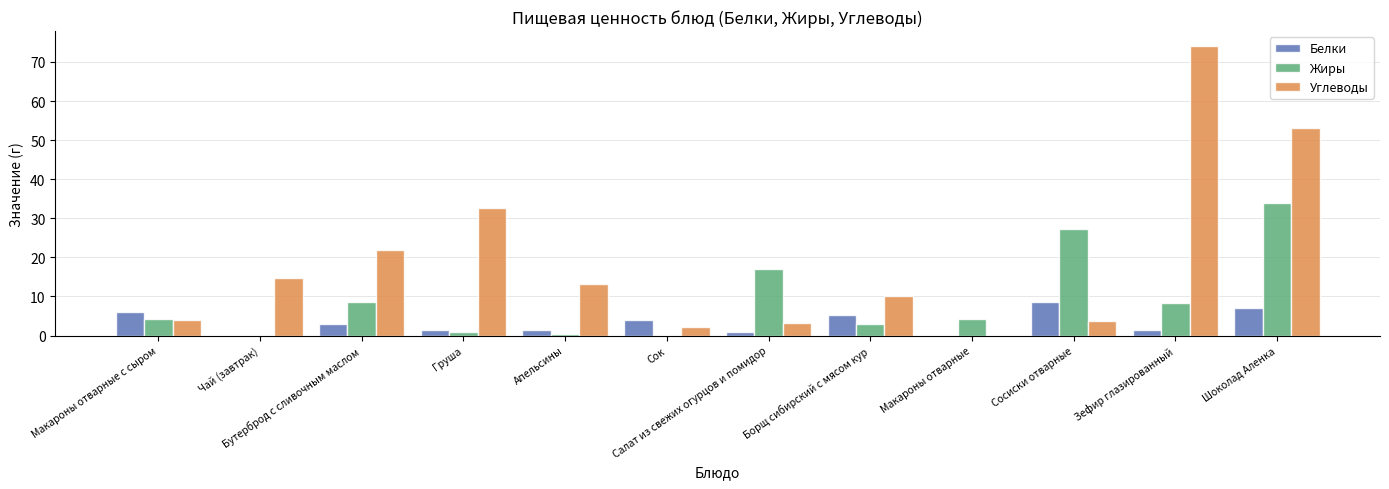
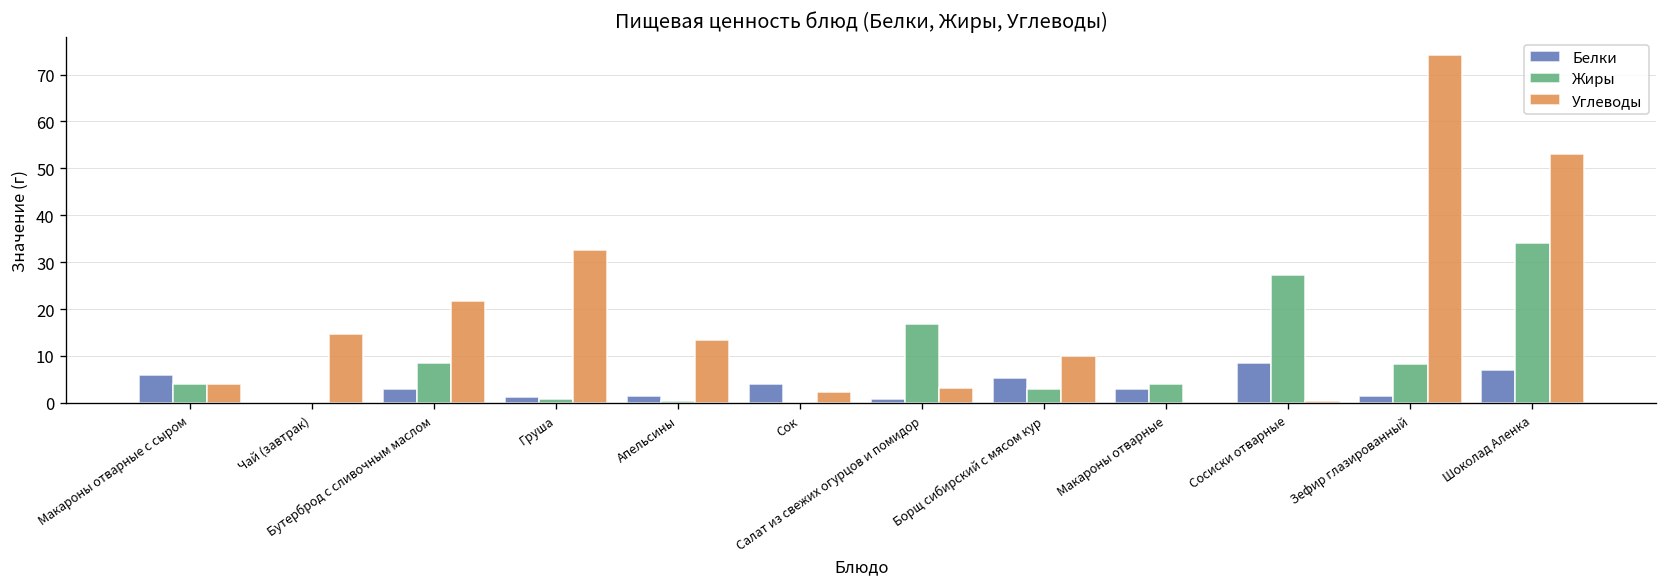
  {
    "Белки": {
      "Макароны отварные с сыром": 6,
      "Чай (завтрак)": 0,
      "Бутерброд с сливочным маслом": 3,
      "Груша": 1,
      "Апельсины": 2,
      "Сок": 4,
      "Салат из свежих огурцов и помидор": 1,
      "Борщ сибирский с мясом кур": 5,
-     "Макароны отварные": 0,
+     "Макароны отварные": 3,
      "Сосиски отварные": 9,
      "Зефир глазированный": 1,
      "Шоколад Аленка": 7
    },
    "Жиры": {
      "Макароны отварные с сыром": 4,
      "Чай (завтрак)": 0,
      "Бутерброд с сливочным маслом": 9,
      "Груша": 1,
      "Сок": 0,
      "Салат из свежих огурцов и помидор": 17,
      "Борщ сибирский с мясом кур": 3,
      "Макароны отварные": 4,
      "Сосиски отварные": 27,
      "Зефир глазированный": 8,
      "Шоколад Аленка": 34
    },
    "Углеводы": {
      "Макароны отварные с сыром": 4,
      "Чай (завтрак)": 15,
      "Бутерброд с сливочным маслом": 22,
      "Груша": 33,
      "Апельсины": 13,
      "Сок": 2,
      "Салат из свежих огурцов и помидор": 3,
      "Борщ сибирский с мясом кур": 10,
      "Макароны отварные": 0,
-     "Сосиски отварные": 4,
+     "Сосиски отварные": 0,
      "Зефир глазированный": 74,
      "Шоколад Аленка": 53
    }
  }
